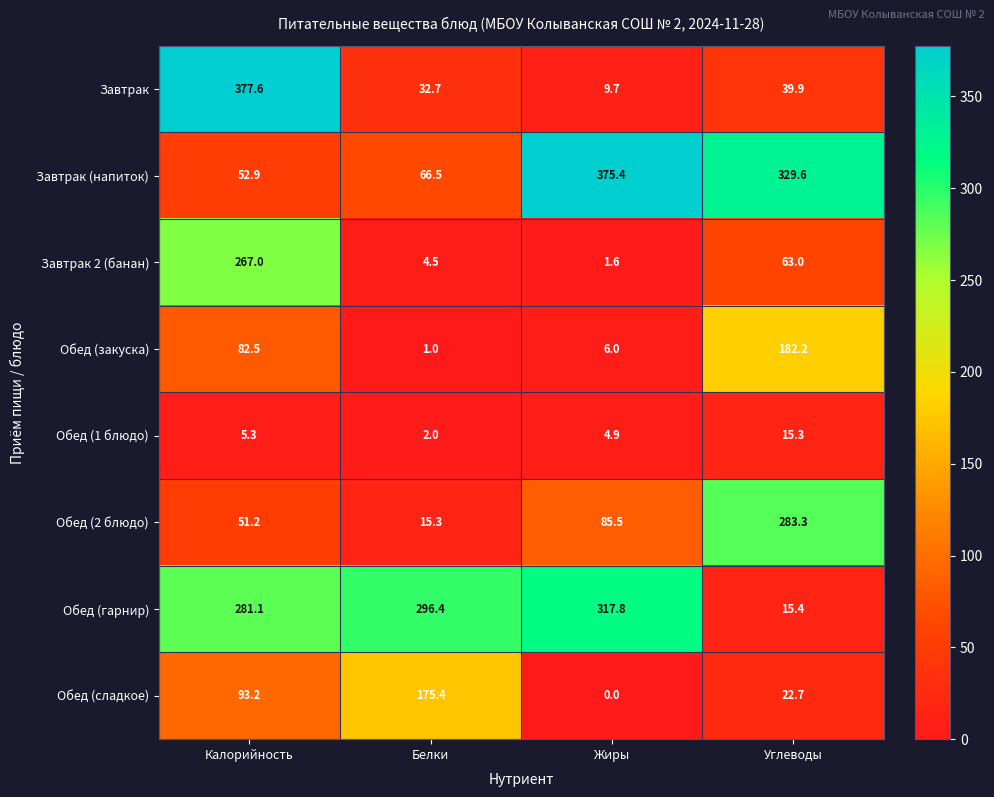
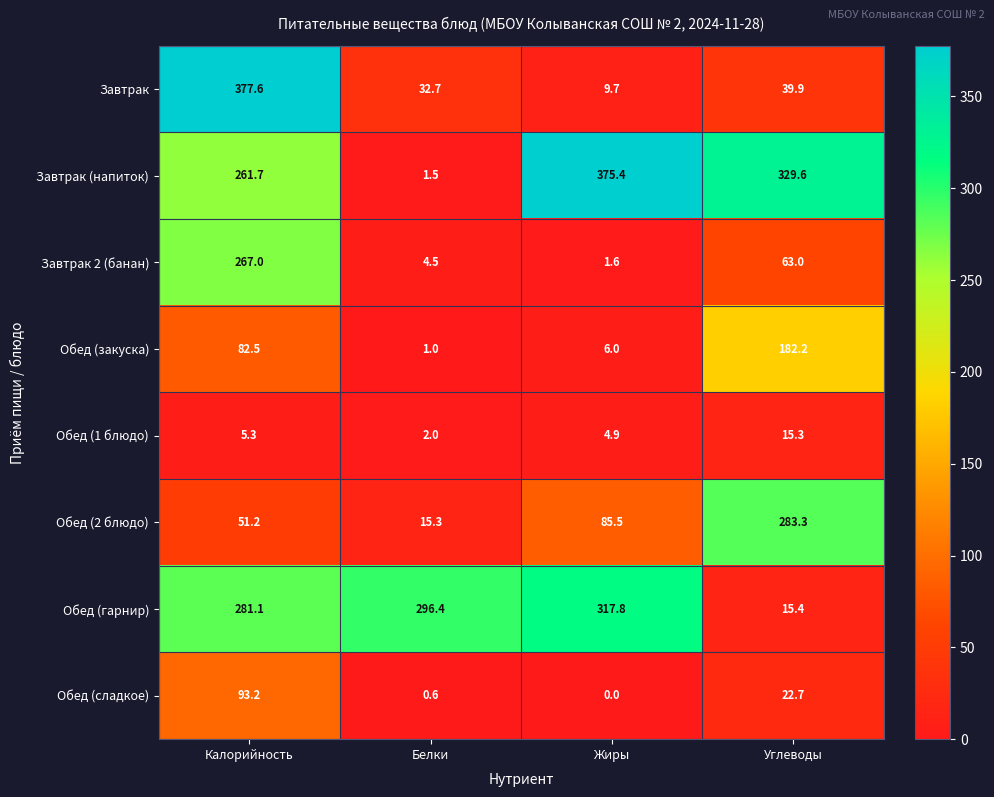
  {
    "Завтрак": {
      "Калорийность": 377.6,
      "Белки": 32.7,
      "Жиры": 9.7,
      "Углеводы": 39.9
    },
    "Завтрак (напиток)": {
-     "Калорийность": 52.9,
-     "Белки": 66.5,
+     "Калорийность": 261.7,
+     "Белки": 1.5,
      "Жиры": 375.4,
      "Углеводы": 329.6
    },
    "Завтрак 2 (банан)": {
      "Калорийность": 267.0,
      "Белки": 4.5,
      "Жиры": 1.6,
      "Углеводы": 63.0
    },
    "Обед (закуска)": {
      "Калорийность": 82.5,
      "Белки": 1.0,
      "Жиры": 6.0,
      "Углеводы": 182.2
    },
    "Обед (1 блюдо)": {
      "Калорийность": 5.3,
      "Белки": 2.0,
      "Жиры": 4.9,
      "Углеводы": 15.3
    },
    "Обед (2 блюдо)": {
      "Калорийность": 51.2,
      "Белки": 15.3,
      "Жиры": 85.5,
      "Углеводы": 283.3
    },
    "Обед (гарнир)": {
      "Калорийность": 281.1,
      "Белки": 296.4,
      "Жиры": 317.8,
      "Углеводы": 15.4
    },
    "Обед (сладкое)": {
      "Калорийность": 93.2,
-     "Белки": 175.4,
+     "Белки": 0.6,
      "Жиры": 0.0,
      "Углеводы": 22.7
    }
  }
